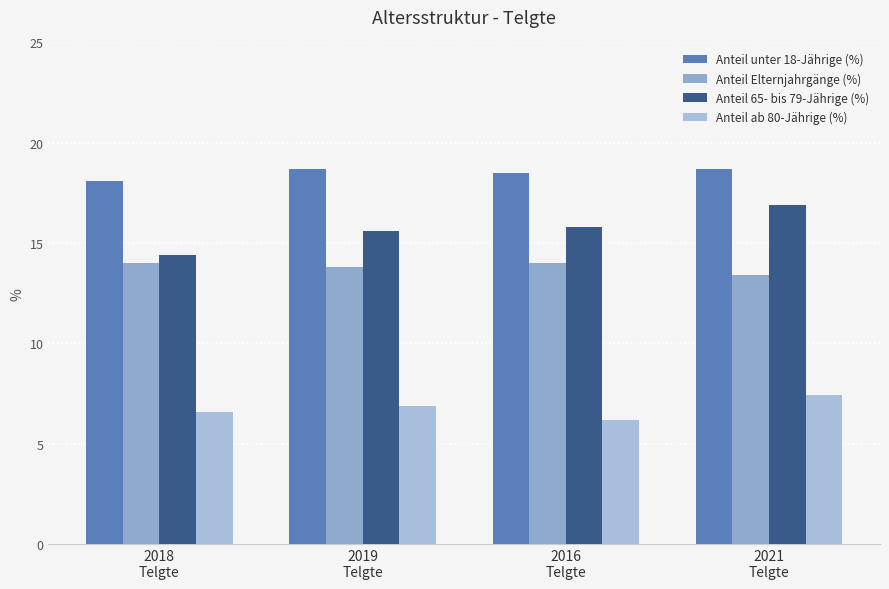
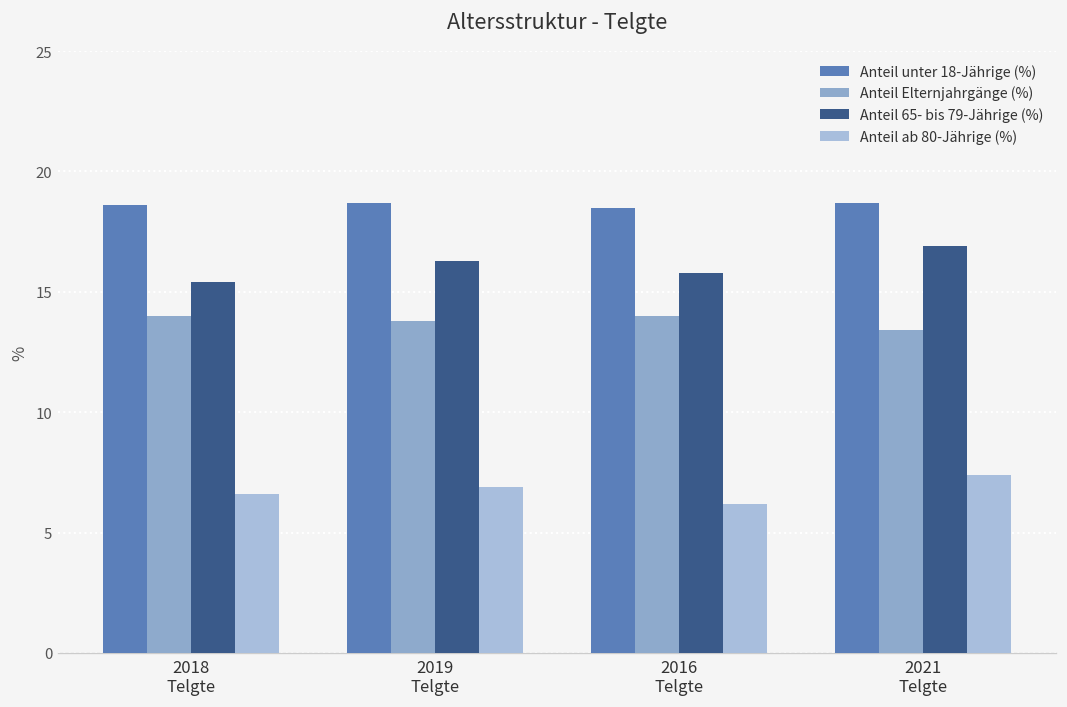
  {
    "Anteil unter 18-Jährige (%)": {
-     "2018 Telgte": 18.1,
+     "2018 Telgte": 18.6,
      "2019 Telgte": 18.7,
      "2016 Telgte": 18.5,
      "2021 Telgte": 18.7
    },
    "Anteil 65- bis 79-Jährige (%)": {
-     "2018 Telgte": 14.4,
-     "2019 Telgte": 15.6,
+     "2018 Telgte": 15.4,
+     "2019 Telgte": 16.3,
      "2016 Telgte": 15.8,
      "2021 Telgte": 16.9
    }
  }
